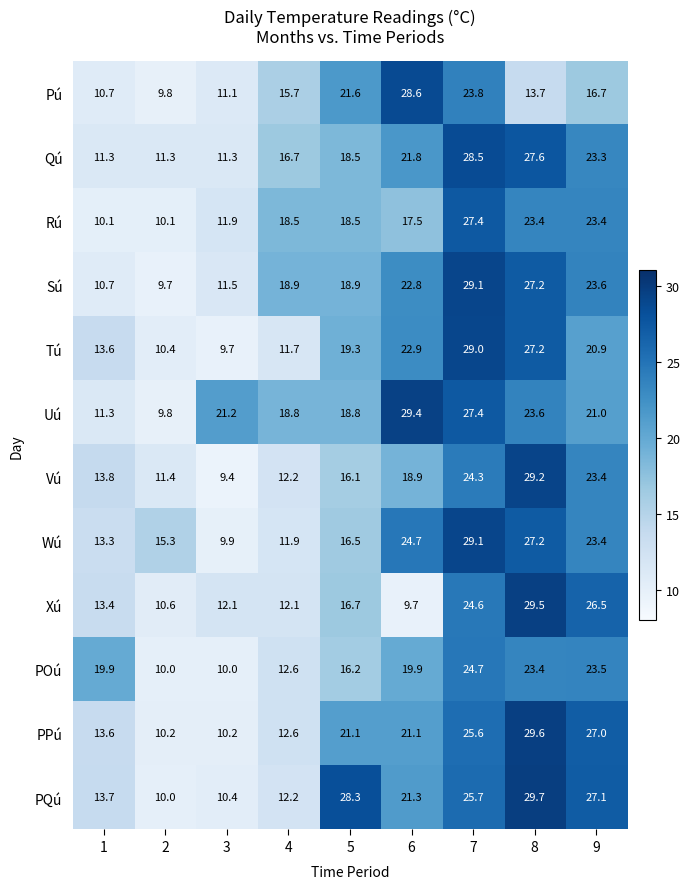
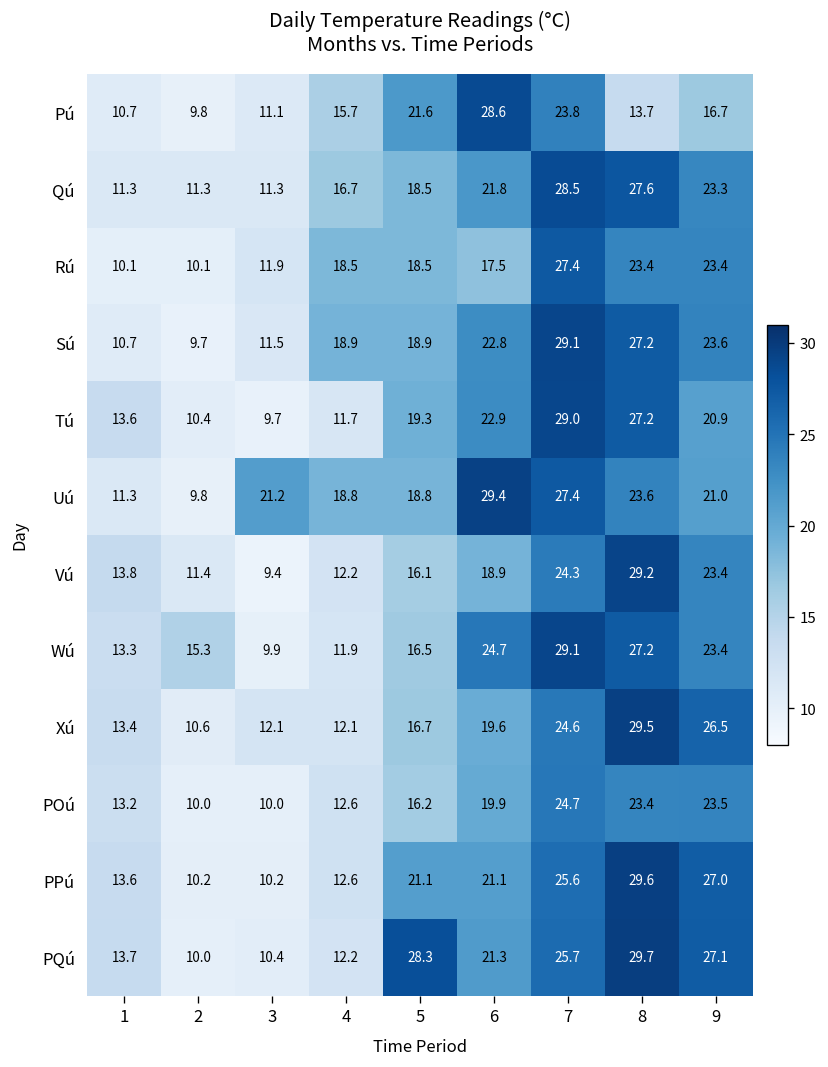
  {
    "Pú": {
      "1": 10.7,
      "2": 9.8,
      "3": 11.1,
      "4": 15.7,
      "5": 21.6,
      "6": 28.6,
      "7": 23.8,
      "8": 13.7,
      "9": 16.7
    },
    "Qú": {
      "1": 11.3,
      "2": 11.3,
      "3": 11.3,
      "4": 16.7,
      "5": 18.5,
      "6": 21.8,
      "7": 28.5,
      "8": 27.6,
      "9": 23.3
    },
    "Rú": {
      "1": 10.1,
      "2": 10.1,
      "3": 11.9,
      "4": 18.5,
      "5": 18.5,
      "6": 17.5,
      "7": 27.4,
      "8": 23.4,
      "9": 23.4
    },
    "Sú": {
      "1": 10.7,
      "2": 9.7,
      "3": 11.5,
      "4": 18.9,
      "5": 18.9,
      "6": 22.8,
      "7": 29.1,
      "8": 27.2,
      "9": 23.6
    },
    "Tú": {
      "1": 13.6,
      "2": 10.4,
      "3": 9.7,
      "4": 11.7,
      "5": 19.3,
      "6": 22.9,
      "7": 29.0,
      "8": 27.2,
      "9": 20.9
    },
    "Uú": {
      "1": 11.3,
      "2": 9.8,
      "3": 21.2,
      "4": 18.8,
      "5": 18.8,
      "6": 29.4,
      "7": 27.4,
      "8": 23.6,
      "9": 21.0
    },
    "Vú": {
      "1": 13.8,
      "2": 11.4,
      "3": 9.4,
      "4": 12.2,
      "5": 16.1,
      "6": 18.9,
      "7": 24.3,
      "8": 29.2,
      "9": 23.4
    },
    "Wú": {
      "1": 13.3,
      "2": 15.3,
      "3": 9.9,
      "4": 11.9,
      "5": 16.5,
      "6": 24.7,
      "7": 29.1,
      "8": 27.2,
      "9": 23.4
    },
    "Xú": {
      "1": 13.4,
      "2": 10.6,
      "3": 12.1,
      "4": 12.1,
      "5": 16.7,
-     "6": 9.7,
+     "6": 19.6,
      "7": 24.6,
      "8": 29.5,
      "9": 26.5
    },
    "POú": {
-     "1": 19.9,
+     "1": 13.2,
      "2": 10.0,
      "3": 10.0,
      "4": 12.6,
      "5": 16.2,
      "6": 19.9,
      "7": 24.7,
      "8": 23.4,
      "9": 23.5
    },
    "PPú": {
      "1": 13.6,
      "2": 10.2,
      "3": 10.2,
      "4": 12.6,
      "5": 21.1,
      "6": 21.1,
      "7": 25.6,
      "8": 29.6,
      "9": 27.0
    },
    "PQú": {
      "1": 13.7,
      "2": 10.0,
      "3": 10.4,
      "4": 12.2,
      "5": 28.3,
      "6": 21.3,
      "7": 25.7,
      "8": 29.7,
      "9": 27.1
    }
  }
